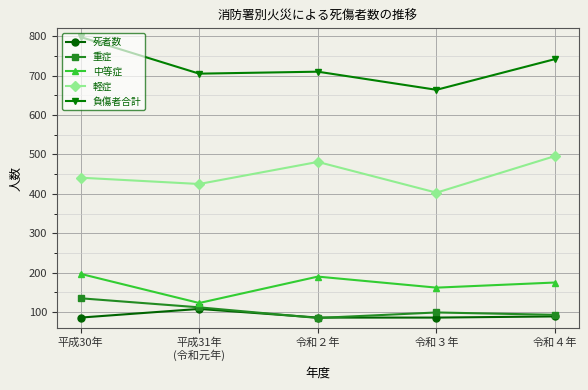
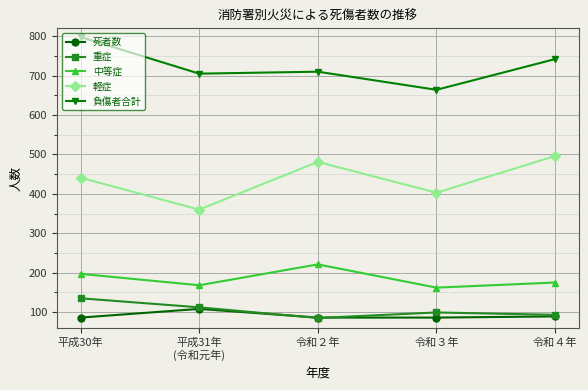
  {
    "中等症": {
      "平成30年": 200,
-     "平成31年 (令和元年)": 120,
-     "令和２年": 190,
+     "平成31年 (令和元年)": 170,
+     "令和２年": 220,
      "令和３年": 160,
      "令和４年": 180
    },
    "軽症": {
      "平成30年": 440,
-     "平成31年 (令和元年)": 430,
+     "平成31年 (令和元年)": 360,
      "令和２年": 480,
      "令和３年": 400,
      "令和４年": 500
    }
  }
